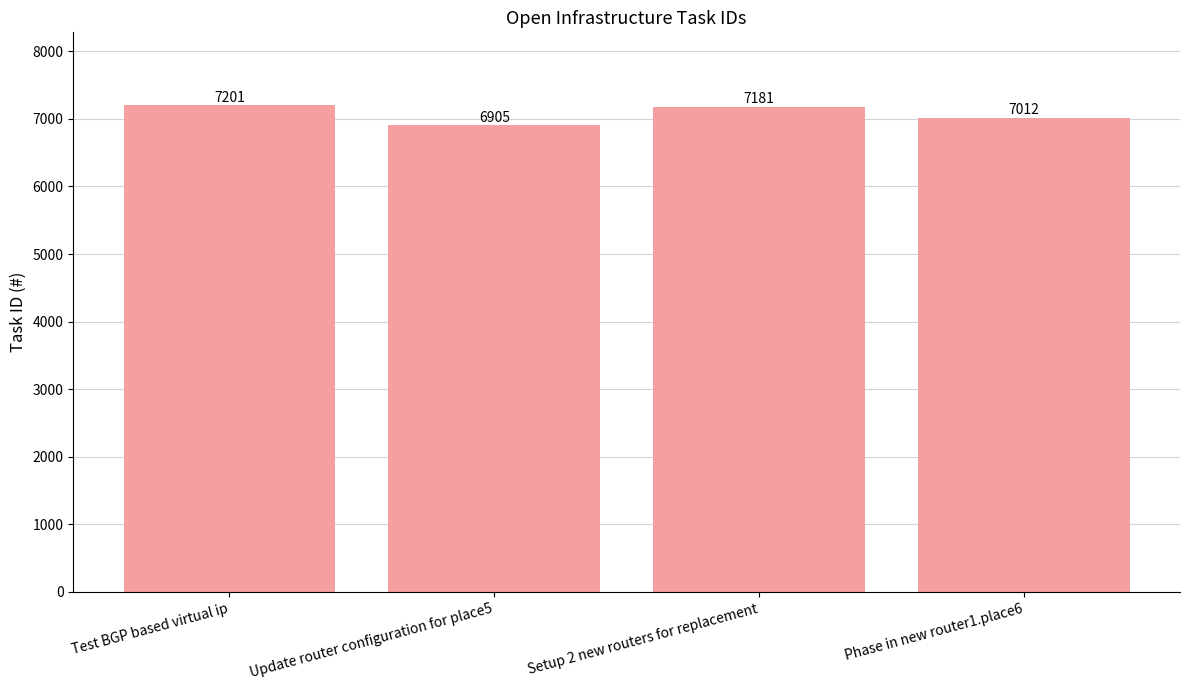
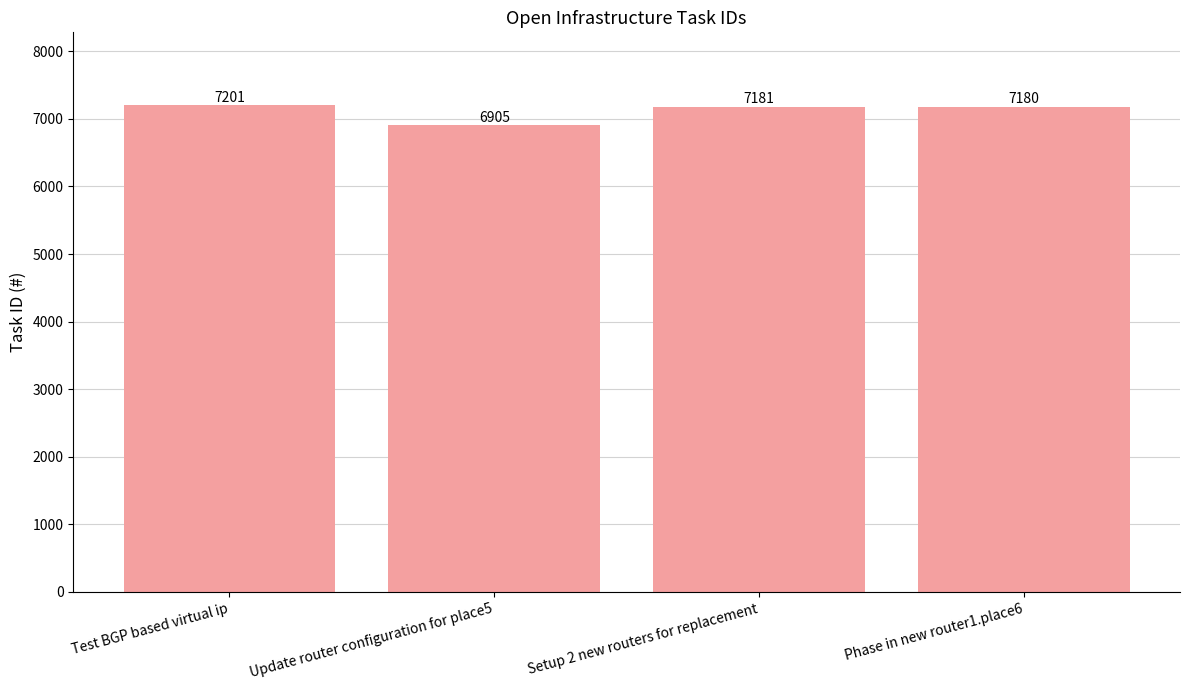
  {
    "Test BGP based virtual ip": 7201,
    "Update router configuration for place5": 6905,
    "Setup 2 new routers for replacement": 7181,
-   "Phase in new router1.place6": 7012
+   "Phase in new router1.place6": 7180
  }
